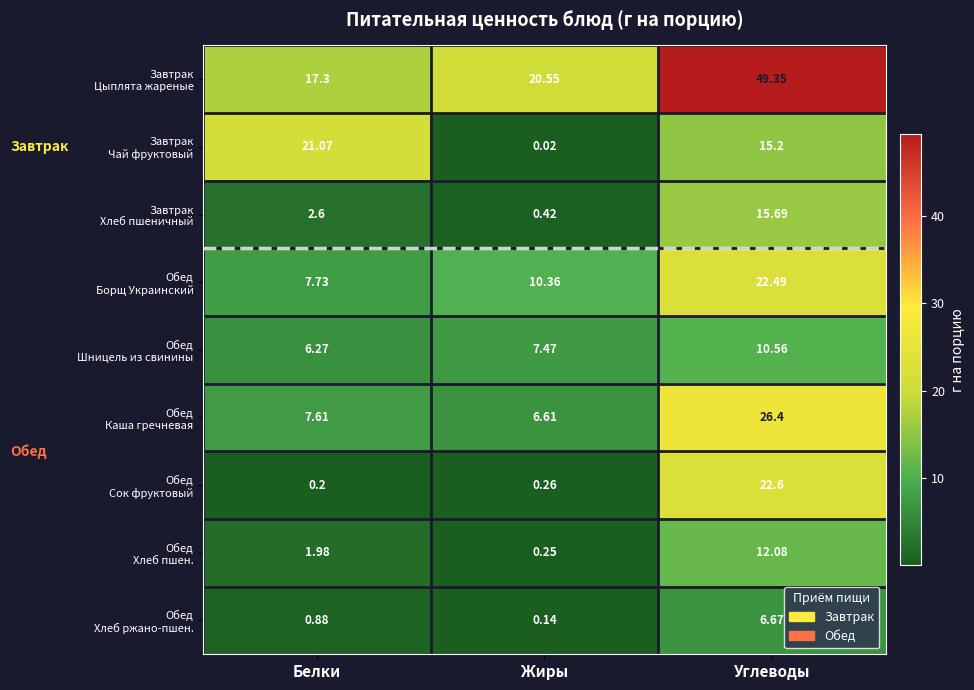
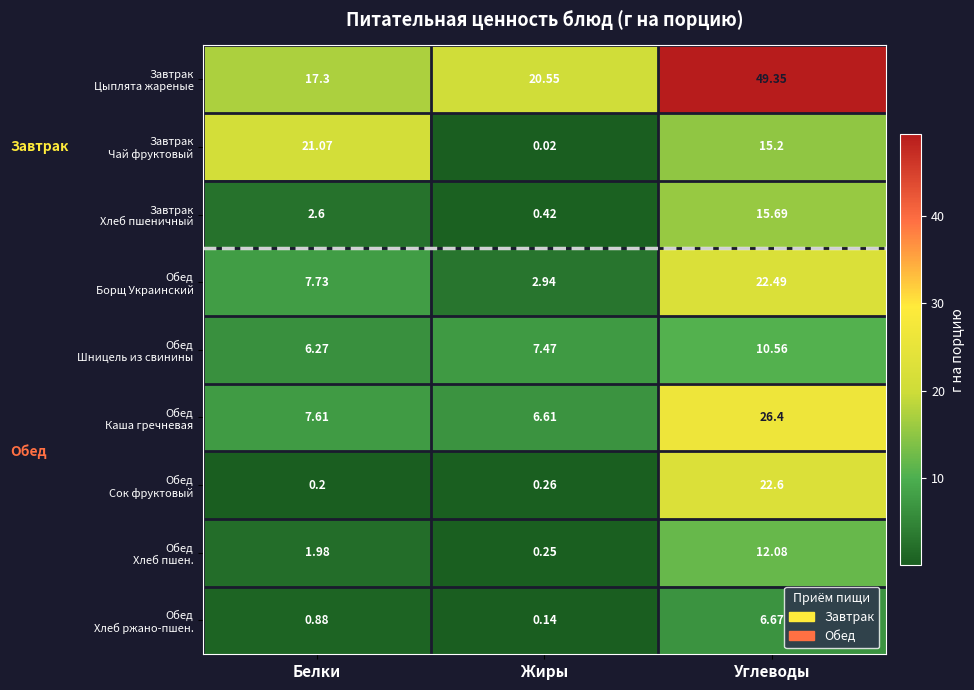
  {
    "Завтрак Цыплята жареные": {
      "Белки": 17.3,
      "Жиры": 20.55,
      "Углеводы": 49.35
    },
    "Завтрак Чай фруктовый": {
      "Белки": 21.07,
      "Жиры": 0.02,
      "Углеводы": 15.2
    },
    "Завтрак Хлеб пшеничный": {
      "Белки": 2.6,
      "Жиры": 0.42,
      "Углеводы": 15.69
    },
    "Обед Борщ Украинский": {
      "Белки": 7.73,
-     "Жиры": 10.36,
+     "Жиры": 2.94,
      "Углеводы": 22.49
    },
    "Обед Шницель из свинины": {
      "Белки": 6.27,
      "Жиры": 7.47,
      "Углеводы": 10.56
    },
    "Обед Каша гречневая": {
      "Белки": 7.61,
      "Жиры": 6.61,
      "Углеводы": 26.4
    },
    "Обед Сок фруктовый": {
      "Белки": 0.2,
      "Жиры": 0.26,
      "Углеводы": 22.6
    },
    "Обед Хлеб пшен.": {
      "Белки": 1.98,
      "Жиры": 0.25,
      "Углеводы": 12.08
    },
    "Обед Хлеб ржано-пшен.": {
      "Белки": 0.88,
      "Жиры": 0.14
    }
  }
